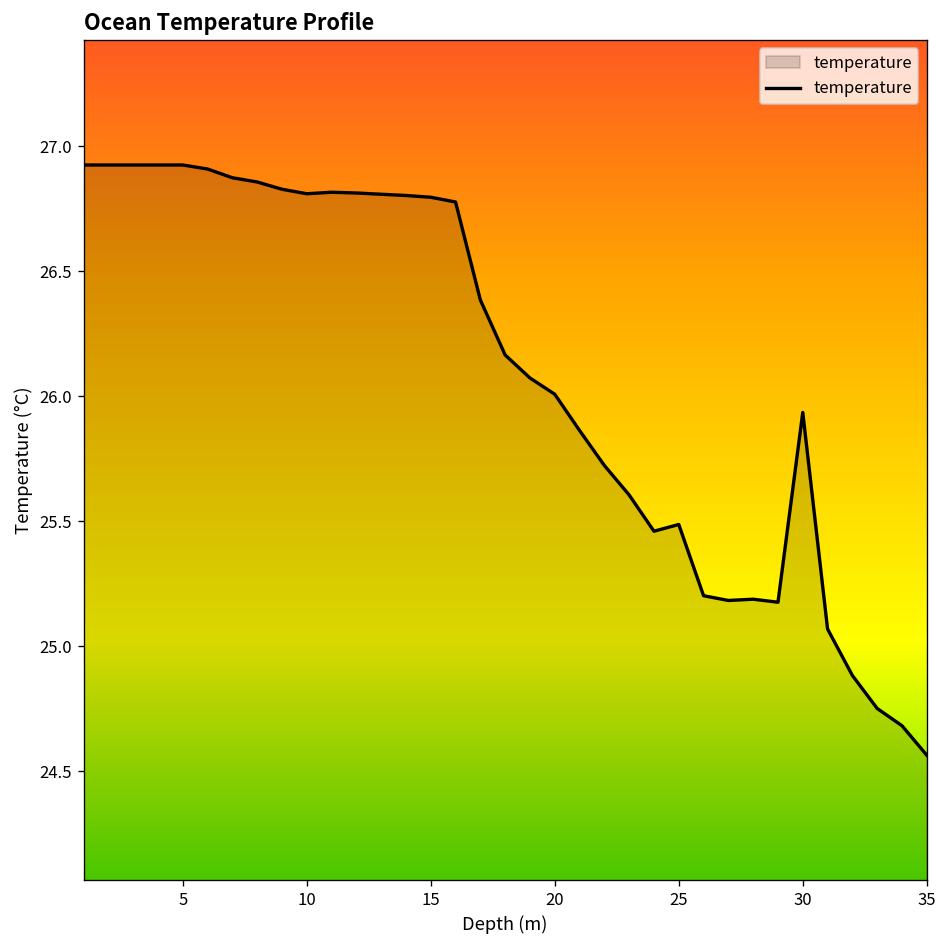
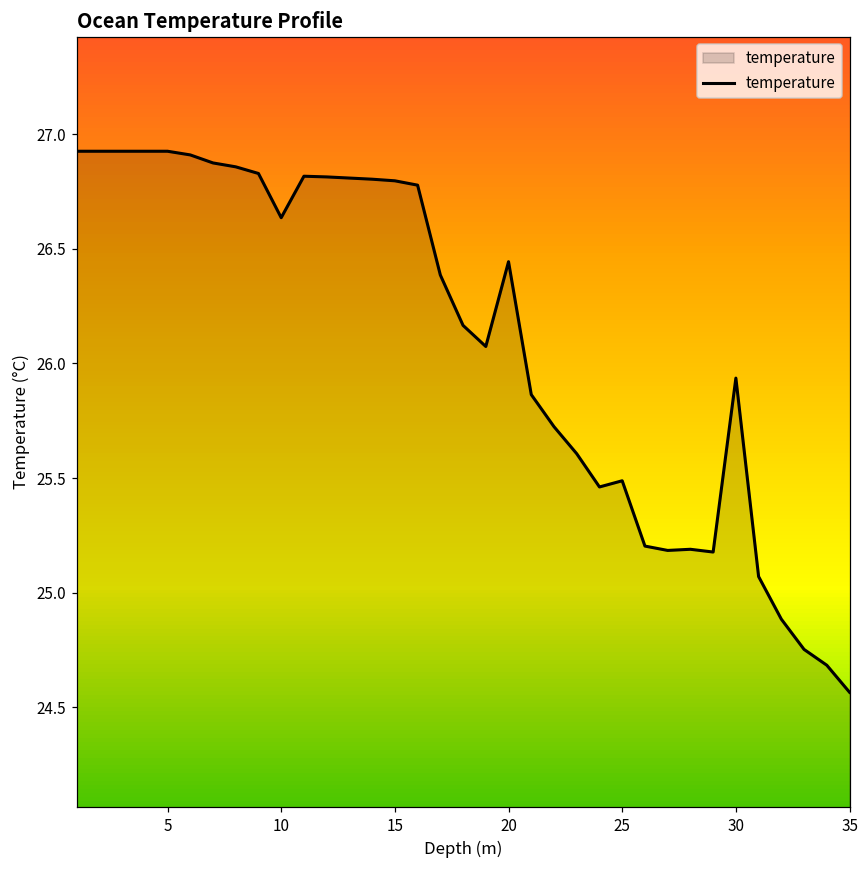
  {
    "5": 26.93,
-   "10": 26.81,
+   "10": 26.64,
    "15": 26.80,
-   "20": 26.01,
+   "20": 26.44,
    "25": 25.49,
    "30": 25.94,
    "35": 24.57
  }
